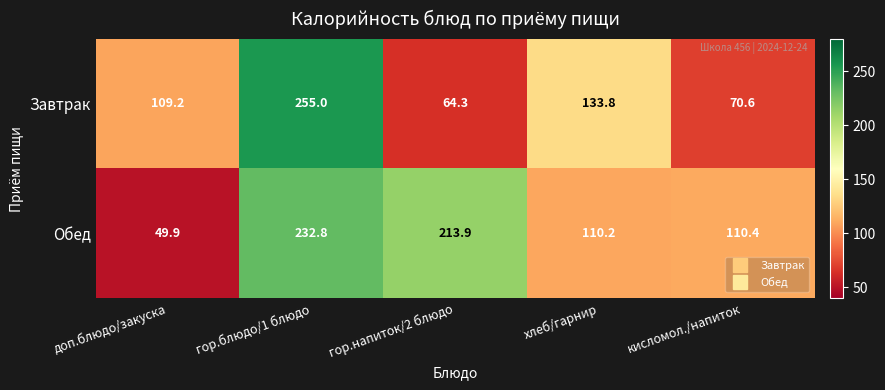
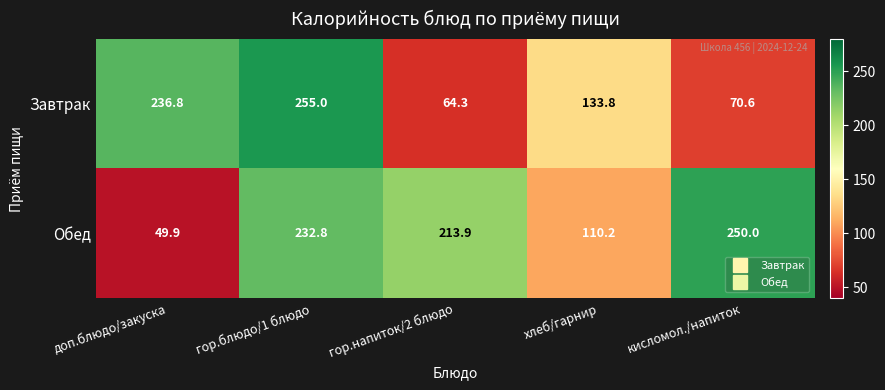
  {
    "Завтрак": {
-     "доп.блюдо/закуска": 109.2,
+     "доп.блюдо/закуска": 236.8,
      "гор.блюдо/1 блюдо": 255.0,
      "гор.напиток/2 блюдо": 64.3,
      "хлеб/гарнир": 133.8
    },
    "Обед": {
      "доп.блюдо/закуска": 49.9,
      "гор.блюдо/1 блюдо": 232.8,
      "гор.напиток/2 блюдо": 213.9,
      "хлеб/гарнир": 110.2,
-     "кисломол./напиток": 110.4
+     "кисломол./напиток": 250.0
    }
  }
